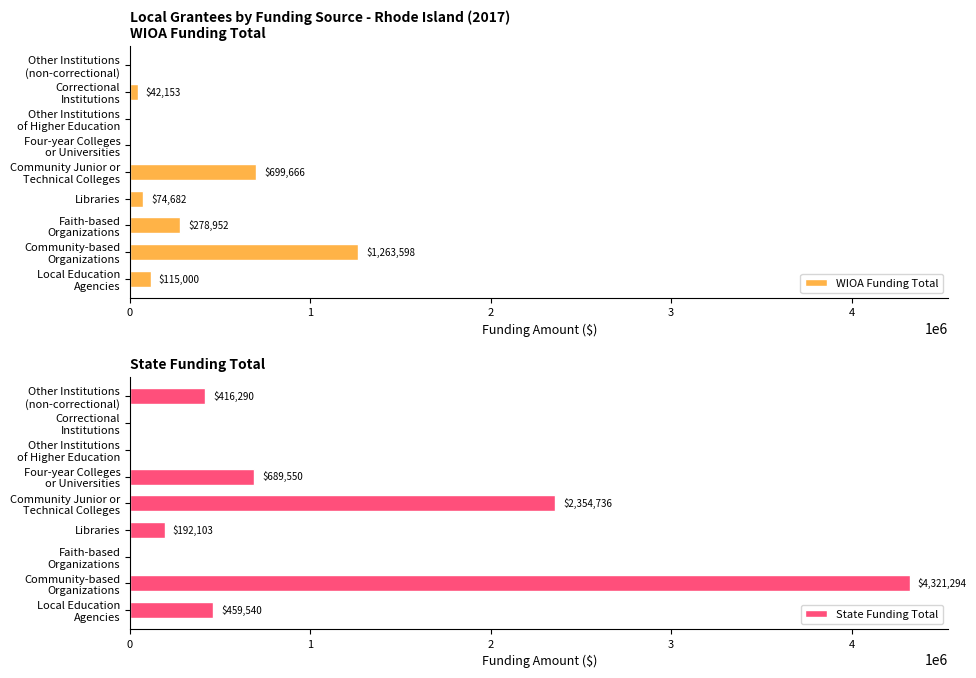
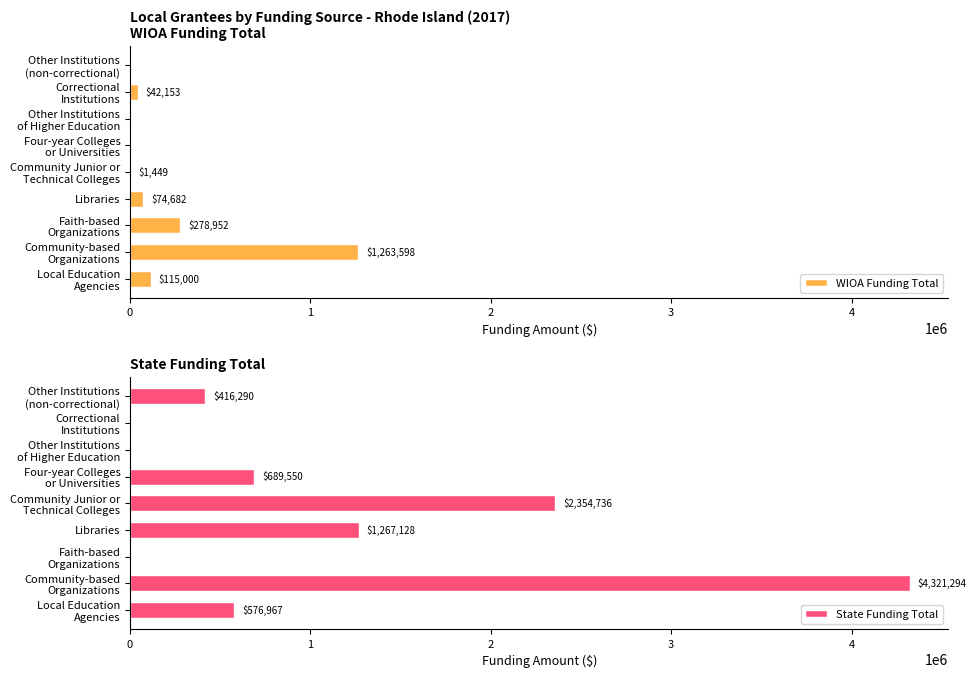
  {
    "Local Grantees by Funding Source - Rhode Island (2017) WIOA Funding Total": {
      "Correctional Institutions": "$42,153",
-     "Community Junior or Technical Colleges": "$699,666",
+     "Community Junior or Technical Colleges": "$1,449",
      "Libraries": "$74,682",
      "Faith-based Organizations": "$278,952",
      "Community-based Organizations": "$1,263,598",
      "Local Education Agencies": "$115,000"
    },
    "State Funding Total": {
      "Other Institutions (non-correctional)": "$416,290",
      "Four-year Colleges or Universities": "$689,550",
      "Community Junior or Technical Colleges": "$2,354,736",
-     "Libraries": "$192,103",
+     "Libraries": "$1,267,128",
      "Community-based Organizations": "$4,321,294",
-     "Local Education Agencies": "$459,540"
+     "Local Education Agencies": "$576,967"
    }
  }
